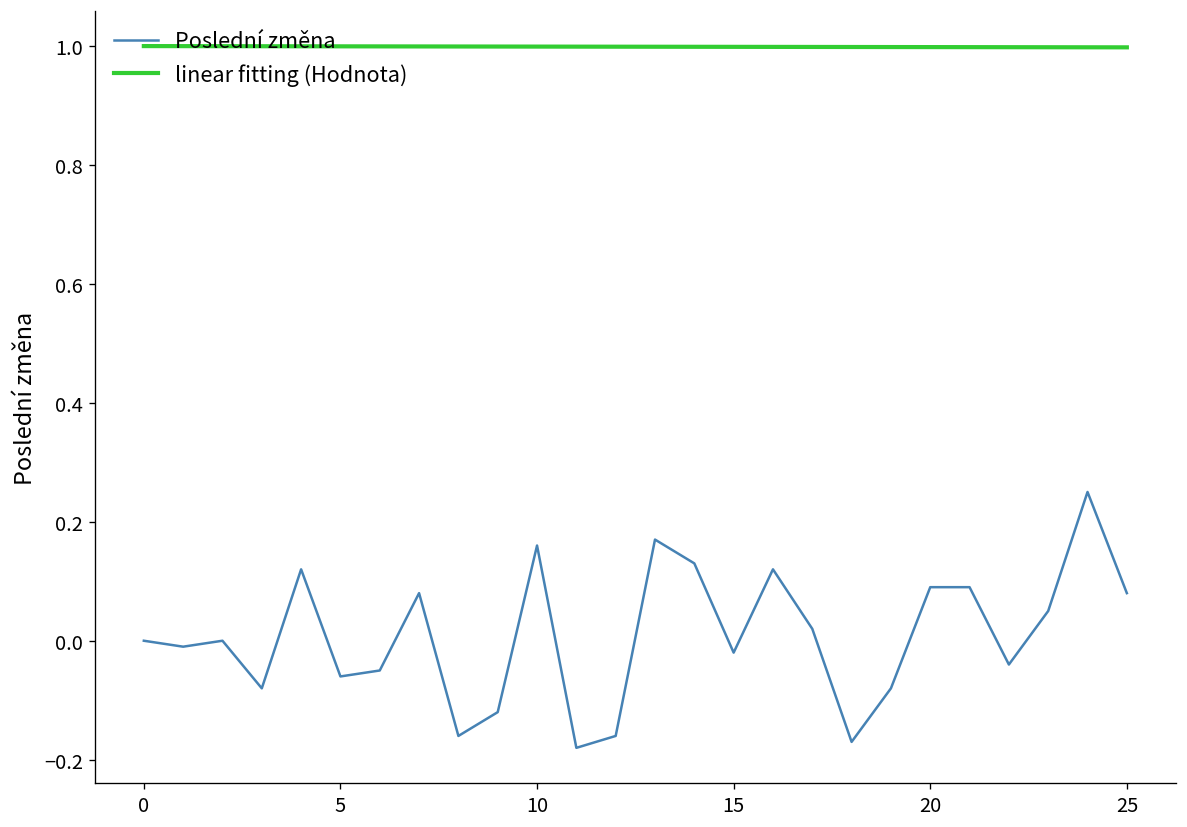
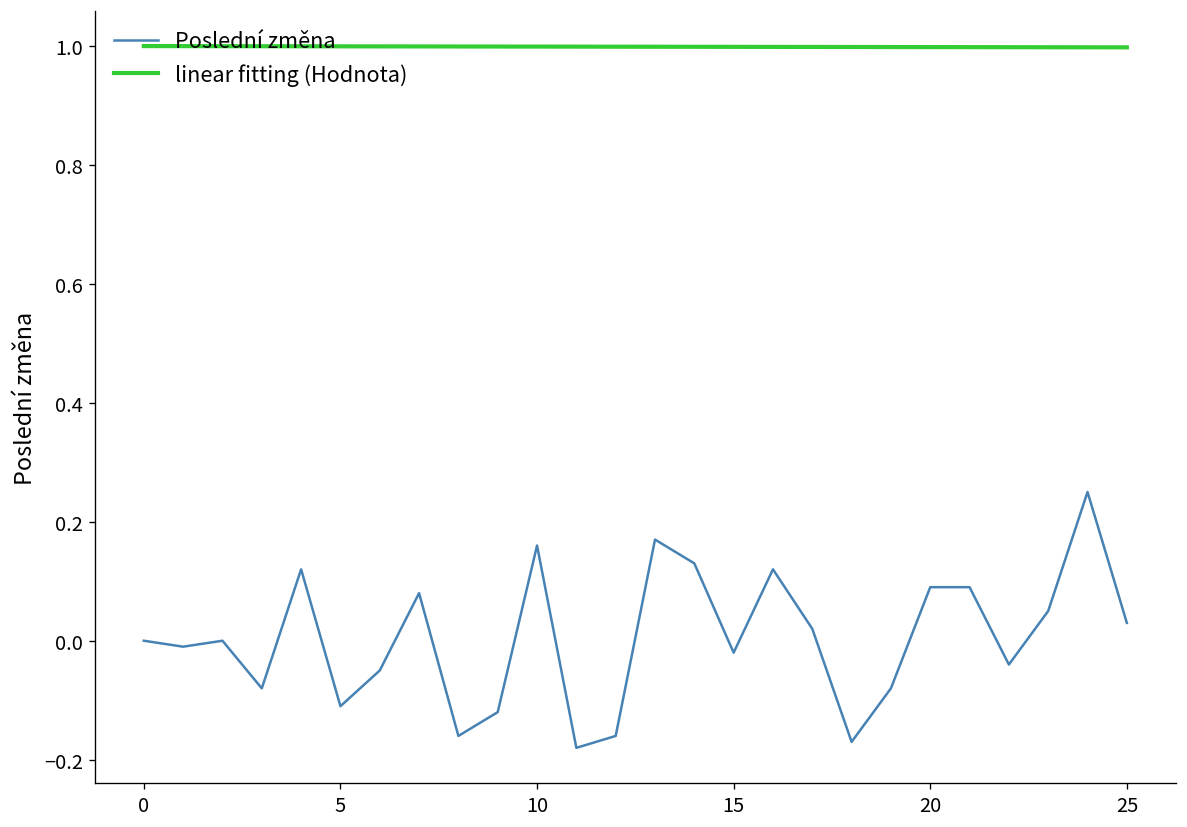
  {
    "Poslední změna": {
      "0": 0.00,
-     "5": -0.06,
+     "5": -0.11,
      "10": 0.16,
      "15": -0.02,
      "20": 0.09,
-     "25": 0.08
+     "25": 0.03
    },
    "linear fitting (Hodnota)": {
      "0": 1.00,
      "5": 1.00,
      "10": 1.00,
      "15": 1.00,
      "20": 1.00,
      "25": 1.00
    }
  }
